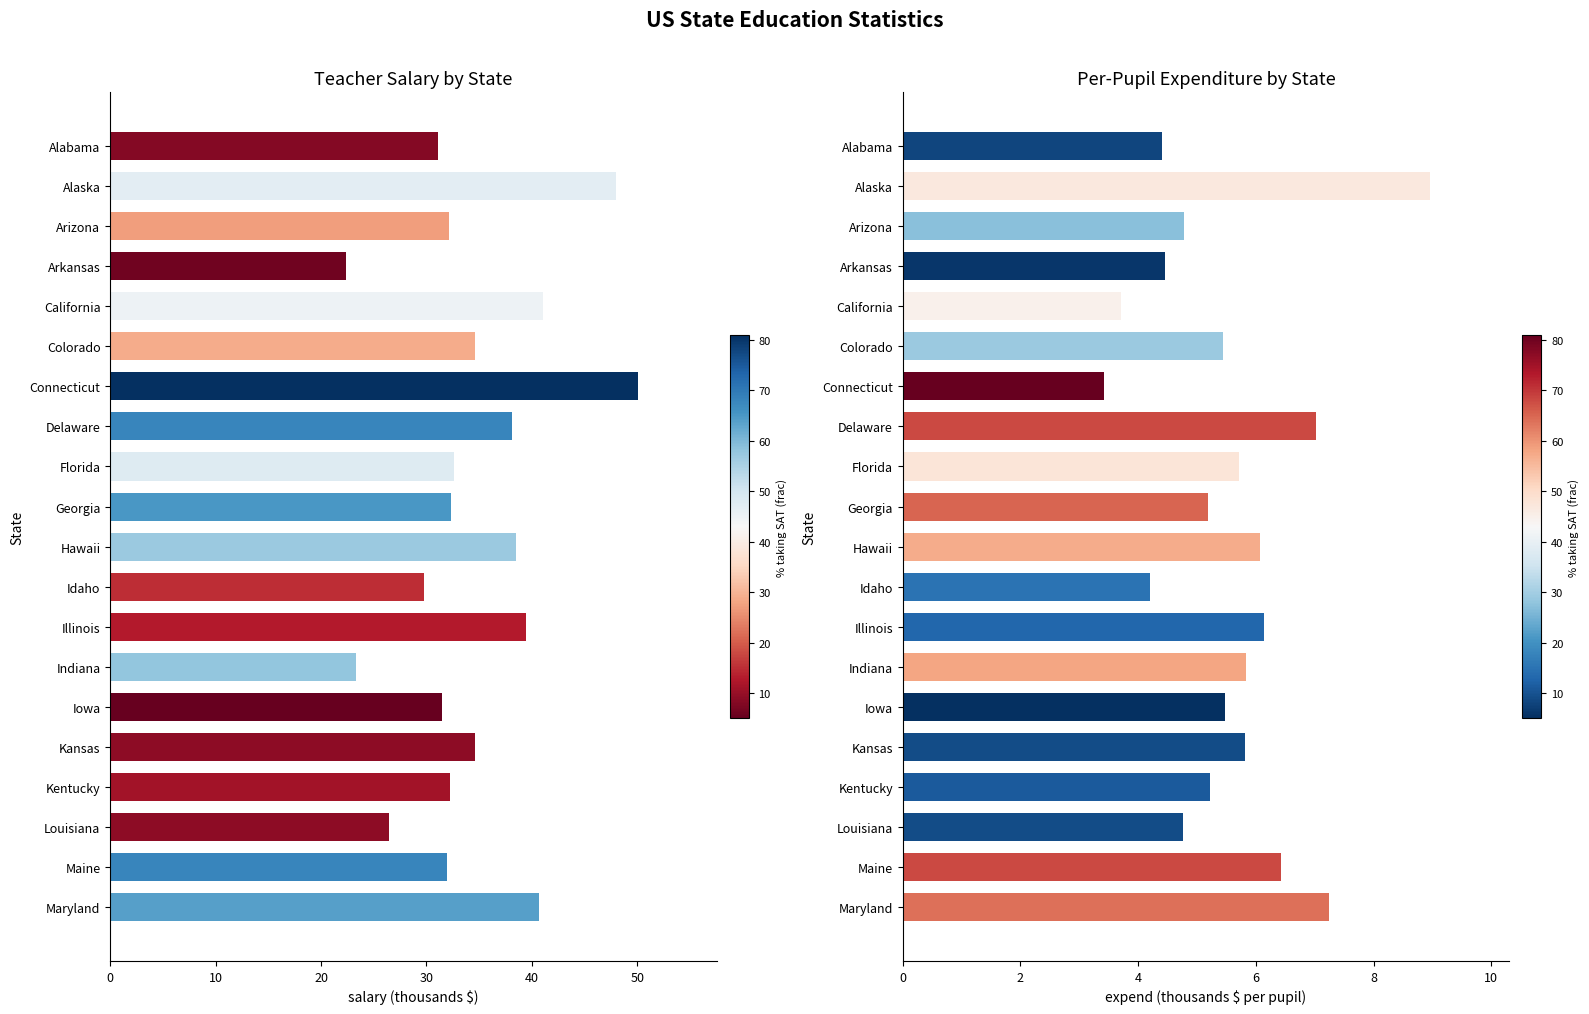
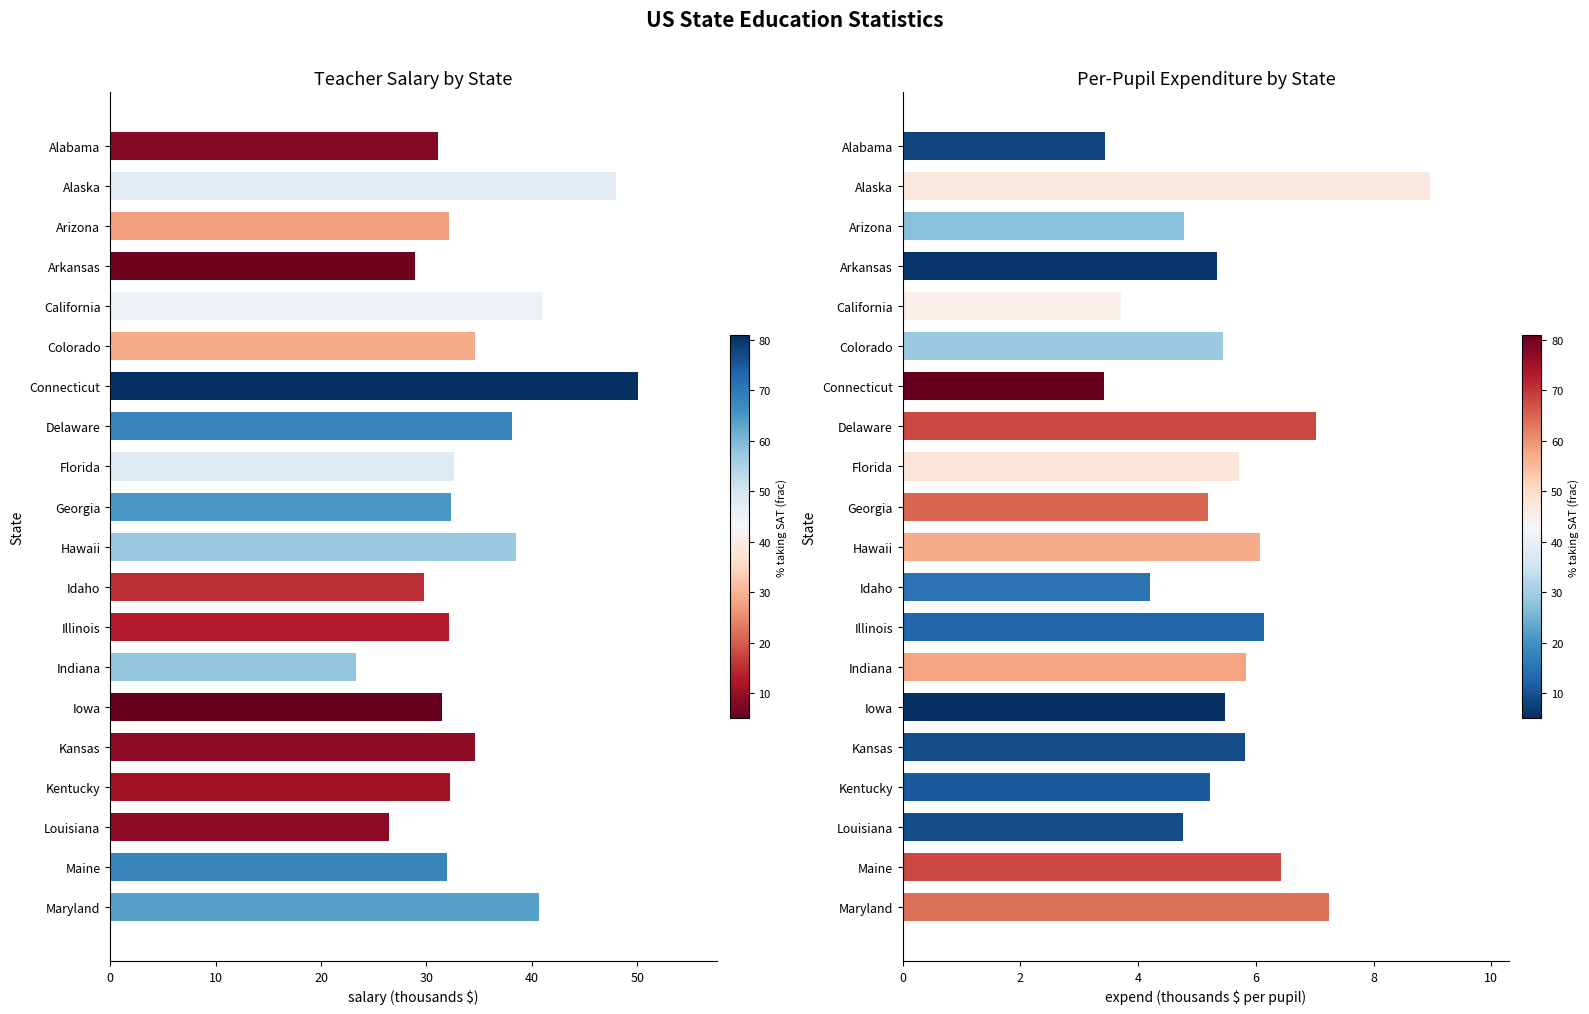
  {
    "Teacher Salary by State": {
      "Alabama": 31.1,
      "Alaska": 48.0,
      "Arizona": 32.2,
-     "Arkansas": 22.4,
+     "Arkansas": 28.9,
      "California": 41.1,
      "Colorado": 34.6,
      "Connecticut": 50.0,
      "Delaware": 38.1,
      "Florida": 32.6,
      "Georgia": 32.3,
      "Hawaii": 38.5,
      "Idaho": 29.8,
-     "Illinois": 39.4,
+     "Illinois": 32.1,
      "Indiana": 23.3,
      "Iowa": 31.5,
      "Kansas": 34.7,
      "Kentucky": 32.3,
      "Louisiana": 26.5,
      "Maine": 32.0,
      "Maryland": 40.7
    },
    "Per-Pupil Expenditure by State": {
-     "Alabama": 4.4,
+     "Alabama": 3.4,
      "Alaska": 9.0,
      "Arizona": 4.8,
-     "Arkansas": 4.5,
+     "Arkansas": 5.3,
      "California": 3.7,
      "Colorado": 5.4,
      "Connecticut": 3.4,
      "Delaware": 7.0,
      "Florida": 5.7,
      "Georgia": 5.2,
      "Hawaii": 6.1,
      "Idaho": 4.2,
      "Illinois": 6.1,
      "Indiana": 5.8,
      "Iowa": 5.5,
      "Kansas": 5.8,
      "Kentucky": 5.2,
      "Louisiana": 4.8,
      "Maine": 6.4,
      "Maryland": 7.2
    }
  }
